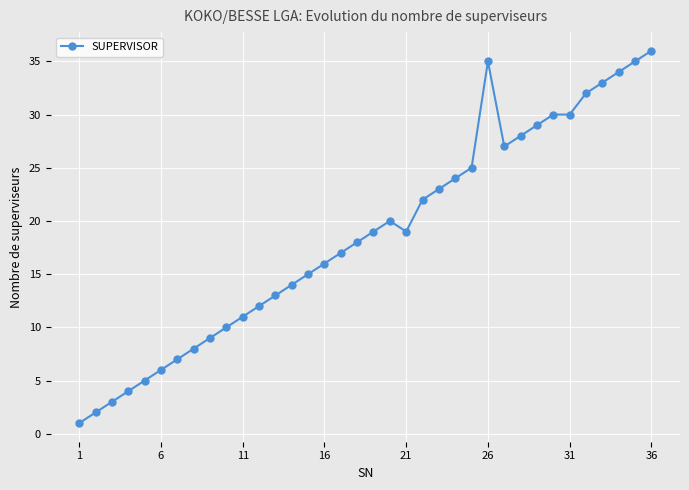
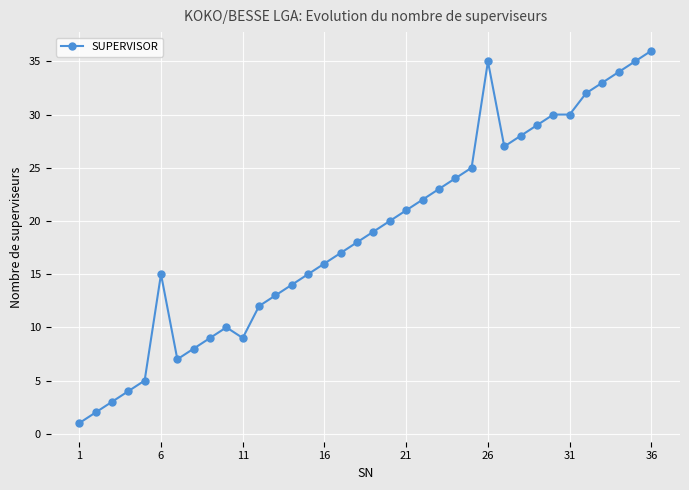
  {
    "1": 1,
-   "6": 6,
-   "11": 11,
+   "6": 15,
+   "11": 9,
    "16": 16,
-   "21": 19,
+   "21": 21,
    "26": 35,
    "31": 30,
    "36": 36
  }
